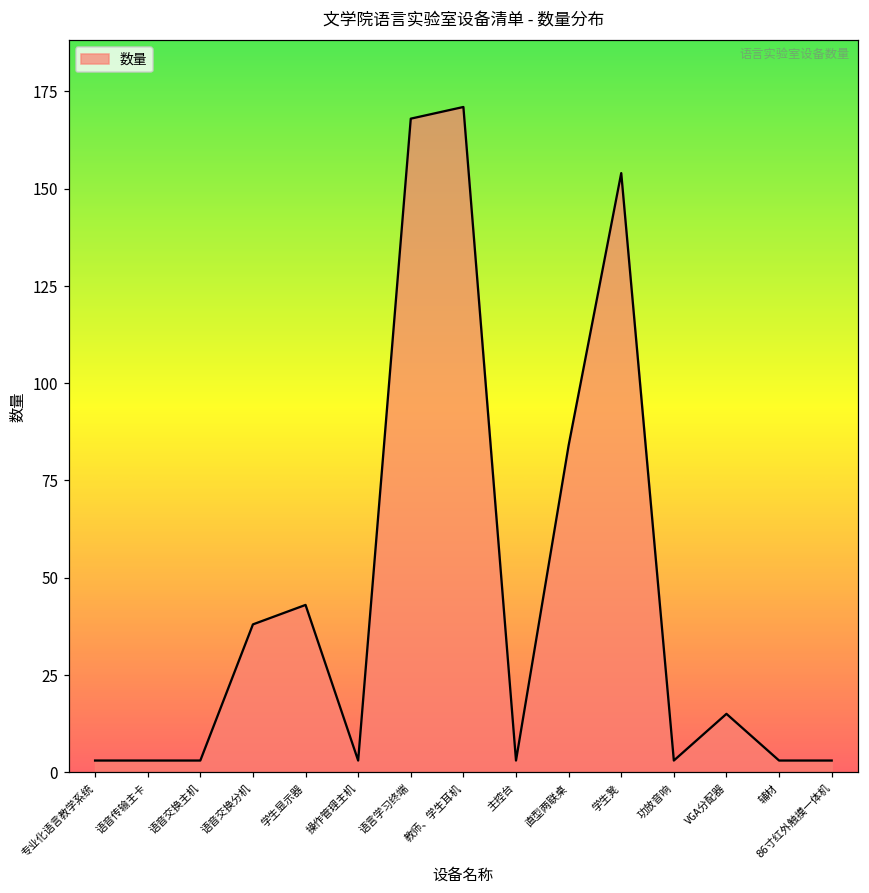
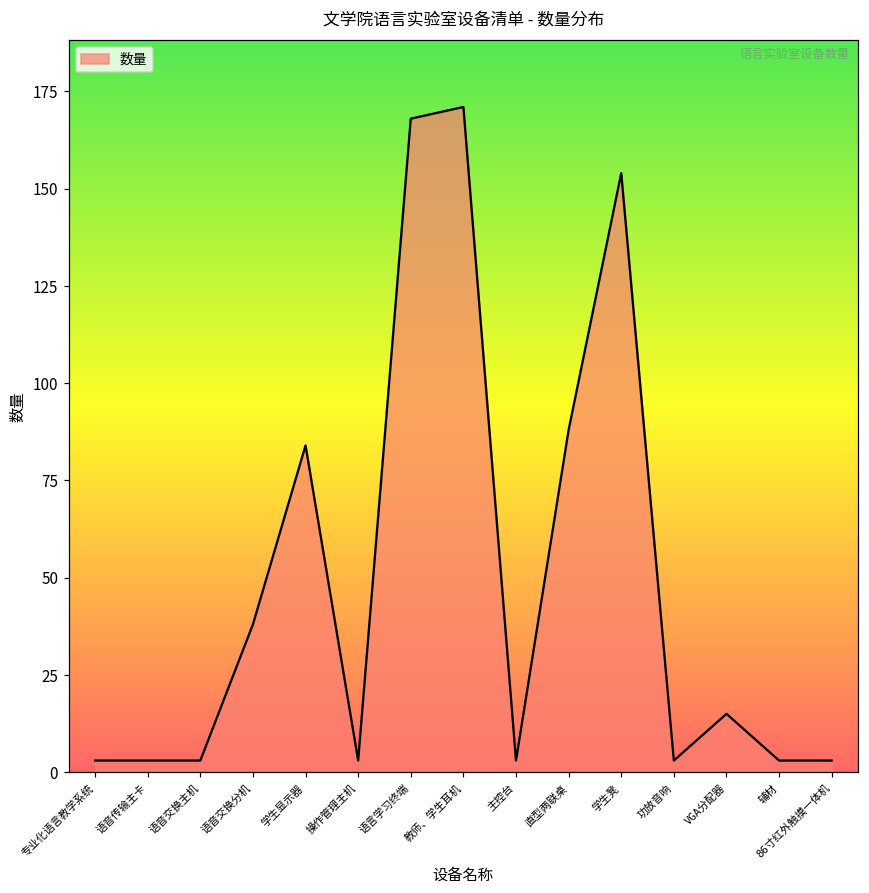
  {
    "专业化语言教学系统": 3,
    "语音传输主卡": 3,
    "语音交换主机": 3,
    "语音交换分机": 38,
-   "学生显示器": 43,
+   "学生显示器": 84,
    "操作管理主机": 3,
    "语言学习终端": 168,
    "教师、学生耳机": 171,
    "主控台": 3,
-   "直型两联桌": 84,
+   "直型两联桌": 88,
    "学生凳": 154,
    "功放音响": 3,
    "VGA分配器": 15,
    "辅材": 3,
    "86寸红外触摸一体机": 3
  }
